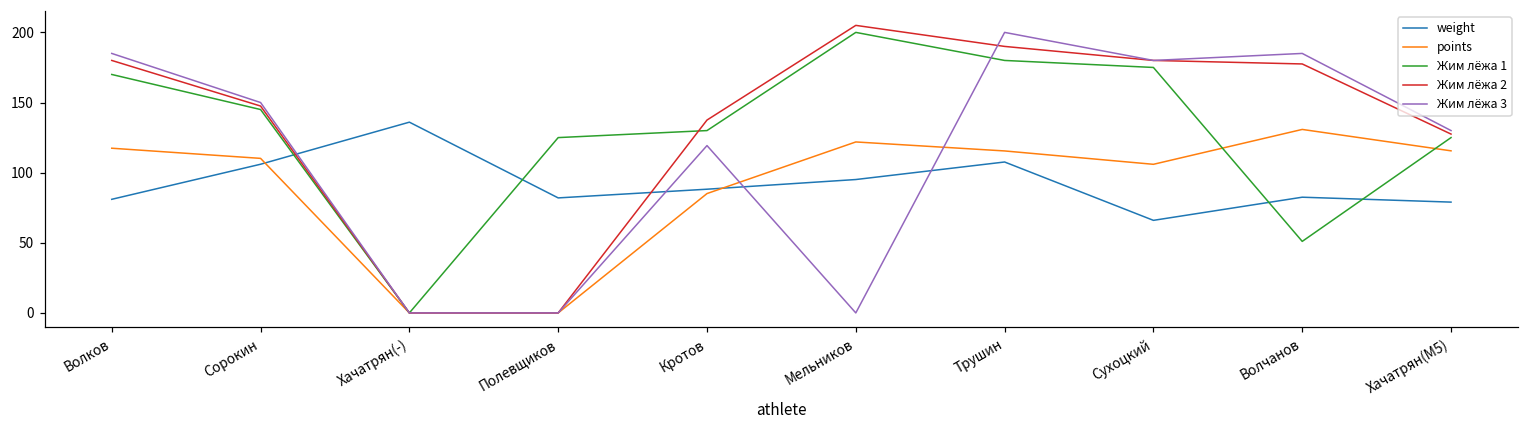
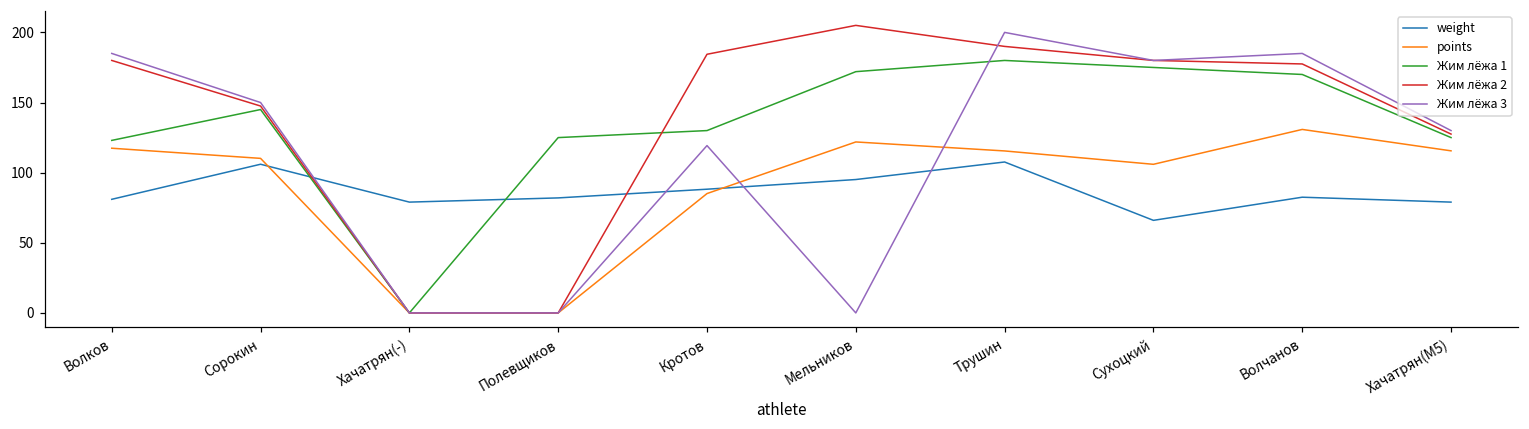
  {
    "weight": {
      "Волков": 81,
      "Сорокин": 106,
-     "Хачатрян(-)": 136,
+     "Хачатрян(-)": 79,
      "Полевщиков": 82,
      "Кротов": 88,
      "Мельников": 95,
      "Трушин": 108,
      "Сухоцкий": 66,
      "Волчанов": 83,
      "Хачатрян(M5)": 79
    },
    "points": {
      "Волков": 117,
      "Сорокин": 110,
      "Кротов": 85,
      "Мельников": 122,
      "Трушин": 115,
      "Сухоцкий": 106,
      "Волчанов": 131,
      "Хачатрян(M5)": 116
    },
    "Жим лёжа 1": {
-     "Волков": 170,
+     "Волков": 123,
      "Сорокин": 145,
      "Полевщиков": 125,
      "Кротов": 130,
-     "Мельников": 200,
+     "Мельников": 172,
      "Трушин": 180,
      "Сухоцкий": 175,
-     "Волчанов": 51,
+     "Волчанов": 170,
      "Хачатрян(M5)": 125
    },
    "Жим лёжа 2": {
      "Волков": 180,
      "Сорокин": 148,
-     "Кротов": 138,
+     "Кротов": 184,
      "Мельников": 205,
      "Трушин": 190,
      "Волчанов": 178,
      "Хачатрян(M5)": 128
    },
    "Жим лёжа 3": {
      "Волков": 185,
      "Сорокин": 150,
      "Кротов": 119,
      "Мельников": 0,
      "Трушин": 200,
      "Волчанов": 185,
      "Хачатрян(M5)": 130
    }
  }
